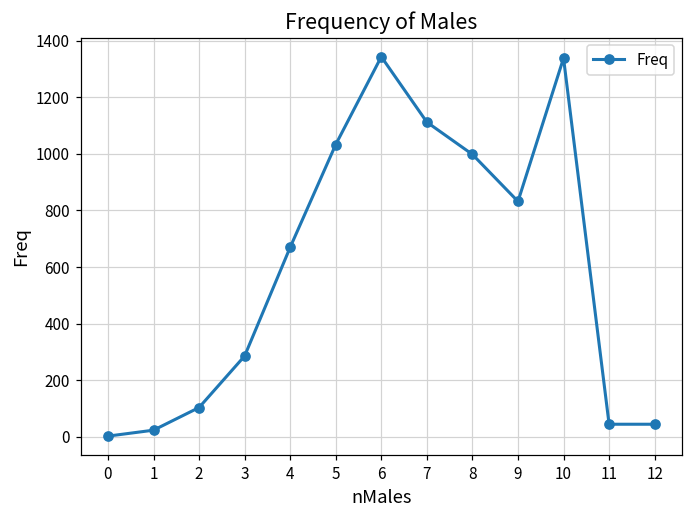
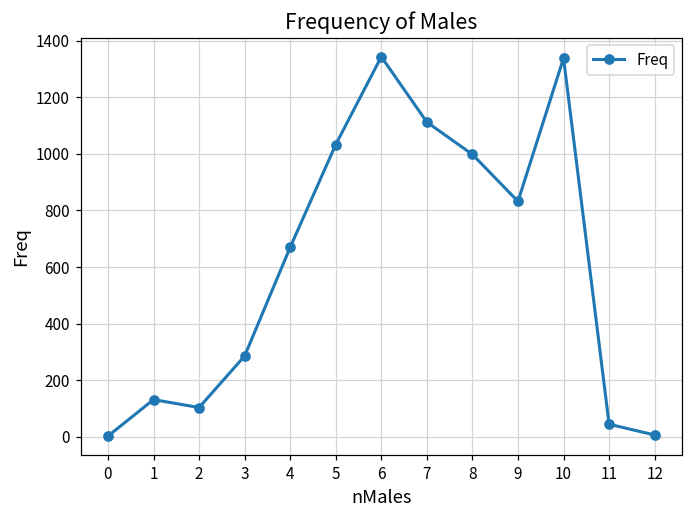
  {
    "0": 0,
-   "1": 20,
+   "1": 130,
    "2": 100,
    "3": 290,
    "4": 670,
    "5": 1030,
    "6": 1340,
    "7": 1110,
    "8": 1000,
    "9": 830,
    "10": 1340,
    "11": 50,
-   "12": 50
+   "12": 10
  }
